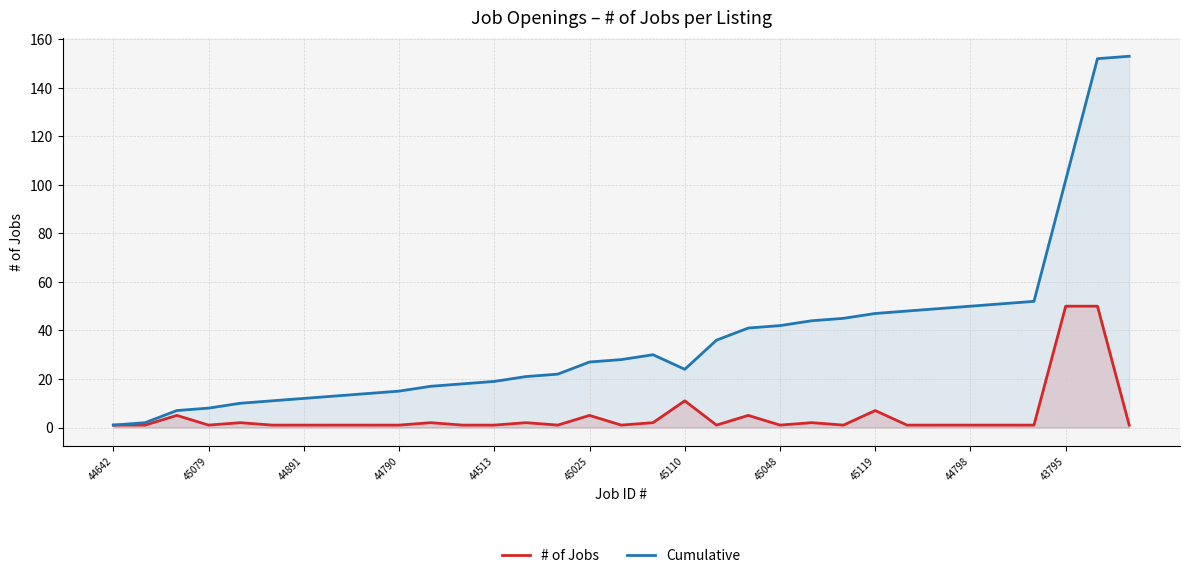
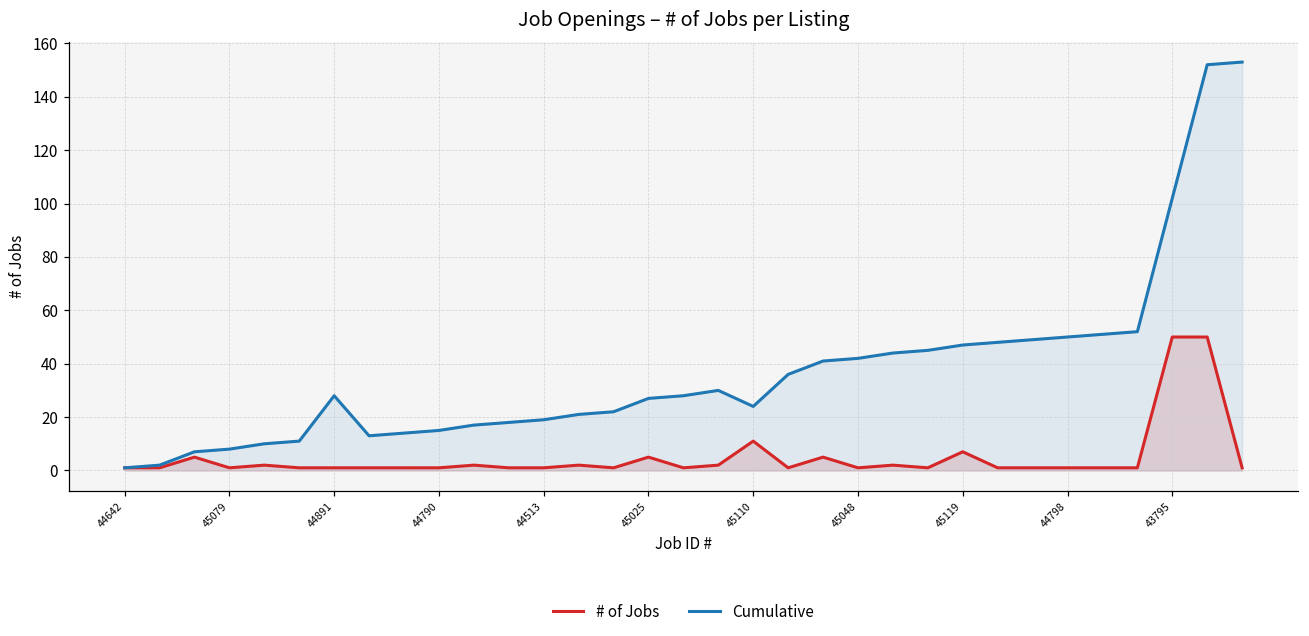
  {
    "# of Jobs": {
      "45079": 1,
      "44891": 1,
      "44790": 1,
      "44513": 1,
      "45025": 5,
      "45110": 11,
      "45048": 1,
      "45119": 7,
      "44798": 1,
      "43795": 50
    },
    "Cumulative": {
      "45079": 8,
-     "44891": 12,
+     "44891": 28,
      "44790": 15,
      "44513": 19,
      "45025": 27,
      "45110": 24,
      "45048": 42,
      "45119": 47,
      "44798": 50,
      "43795": 102
    }
  }
